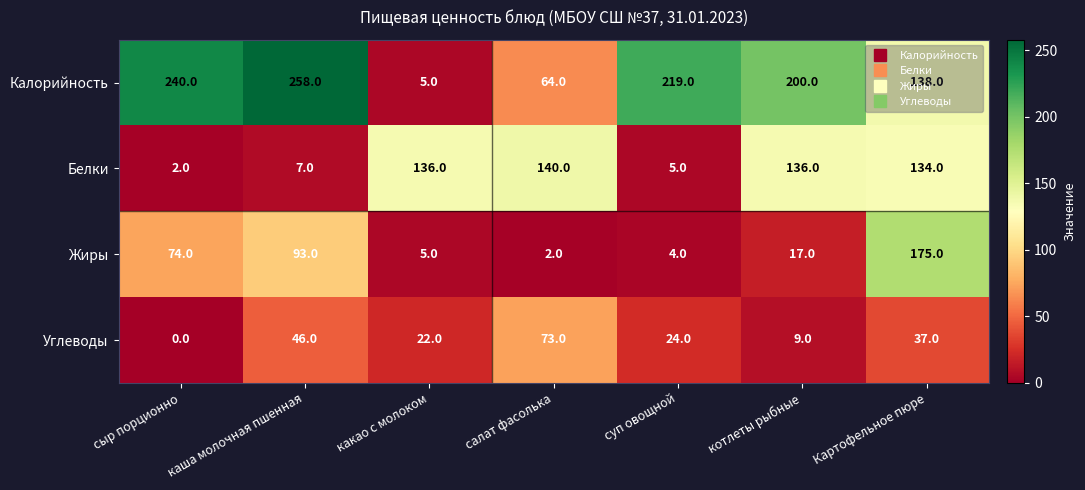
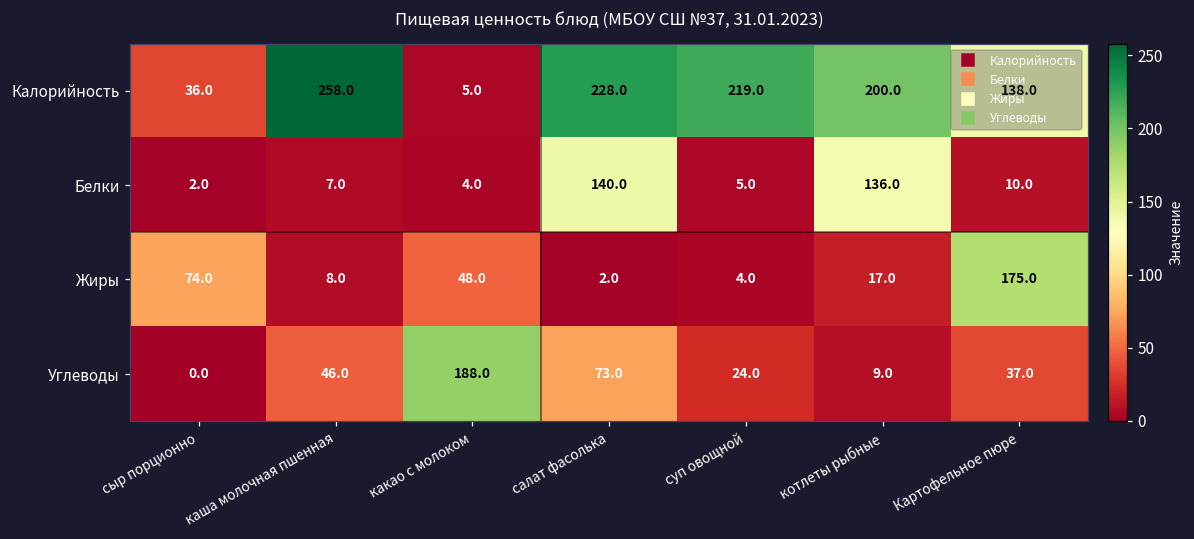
  {
    "Калорийность": {
-     "сыр порционно": 240.0,
+     "сыр порционно": 36.0,
      "каша молочная пшенная": 258.0,
      "какао с молоком": 5.0,
-     "салат фасолька": 64.0,
+     "салат фасолька": 228.0,
      "суп овощной": 219.0,
      "котлеты рыбные": 200.0
    },
    "Белки": {
      "сыр порционно": 2.0,
      "каша молочная пшенная": 7.0,
-     "какао с молоком": 136.0,
+     "какао с молоком": 4.0,
      "салат фасолька": 140.0,
      "суп овощной": 5.0,
      "котлеты рыбные": 136.0,
-     "Картофельное пюре": 134.0
+     "Картофельное пюре": 10.0
    },
    "Жиры": {
      "сыр порционно": 74.0,
-     "каша молочная пшенная": 93.0,
-     "какао с молоком": 5.0,
+     "каша молочная пшенная": 8.0,
+     "какао с молоком": 48.0,
      "салат фасолька": 2.0,
      "суп овощной": 4.0,
      "котлеты рыбные": 17.0,
      "Картофельное пюре": 175.0
    },
    "Углеводы": {
      "сыр порционно": 0.0,
      "каша молочная пшенная": 46.0,
-     "какао с молоком": 22.0,
+     "какао с молоком": 188.0,
      "салат фасолька": 73.0,
      "суп овощной": 24.0,
      "котлеты рыбные": 9.0,
      "Картофельное пюре": 37.0
    }
  }
